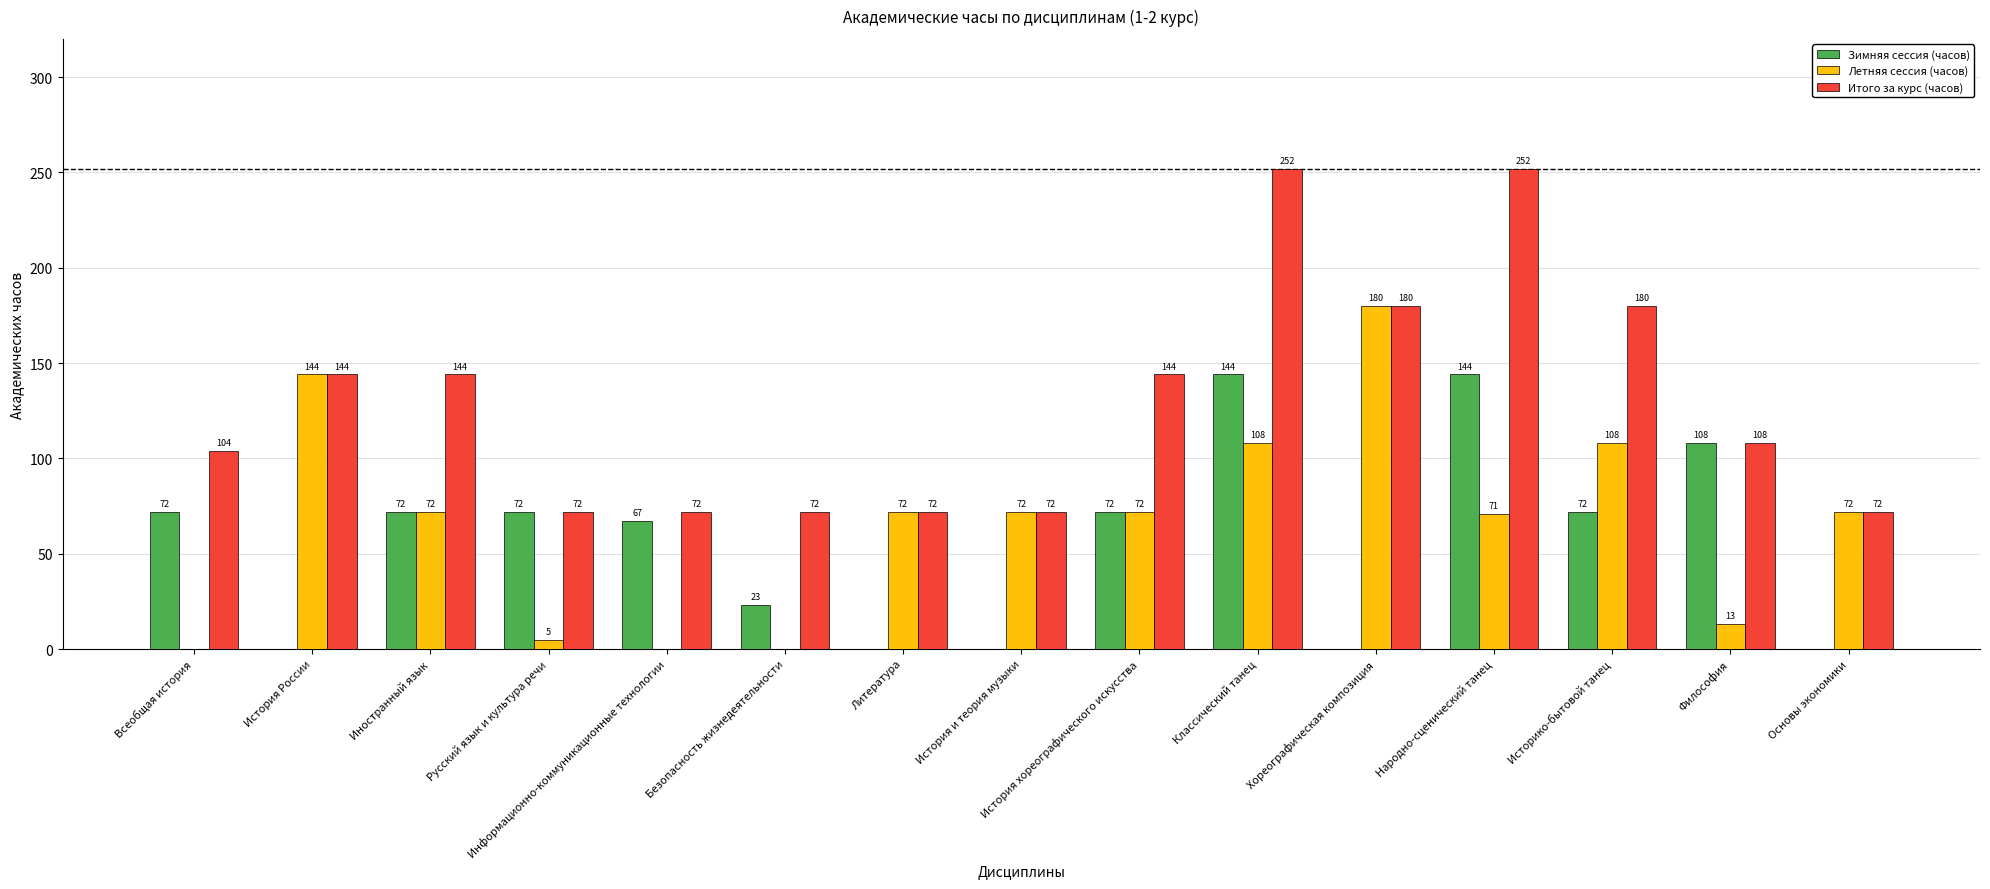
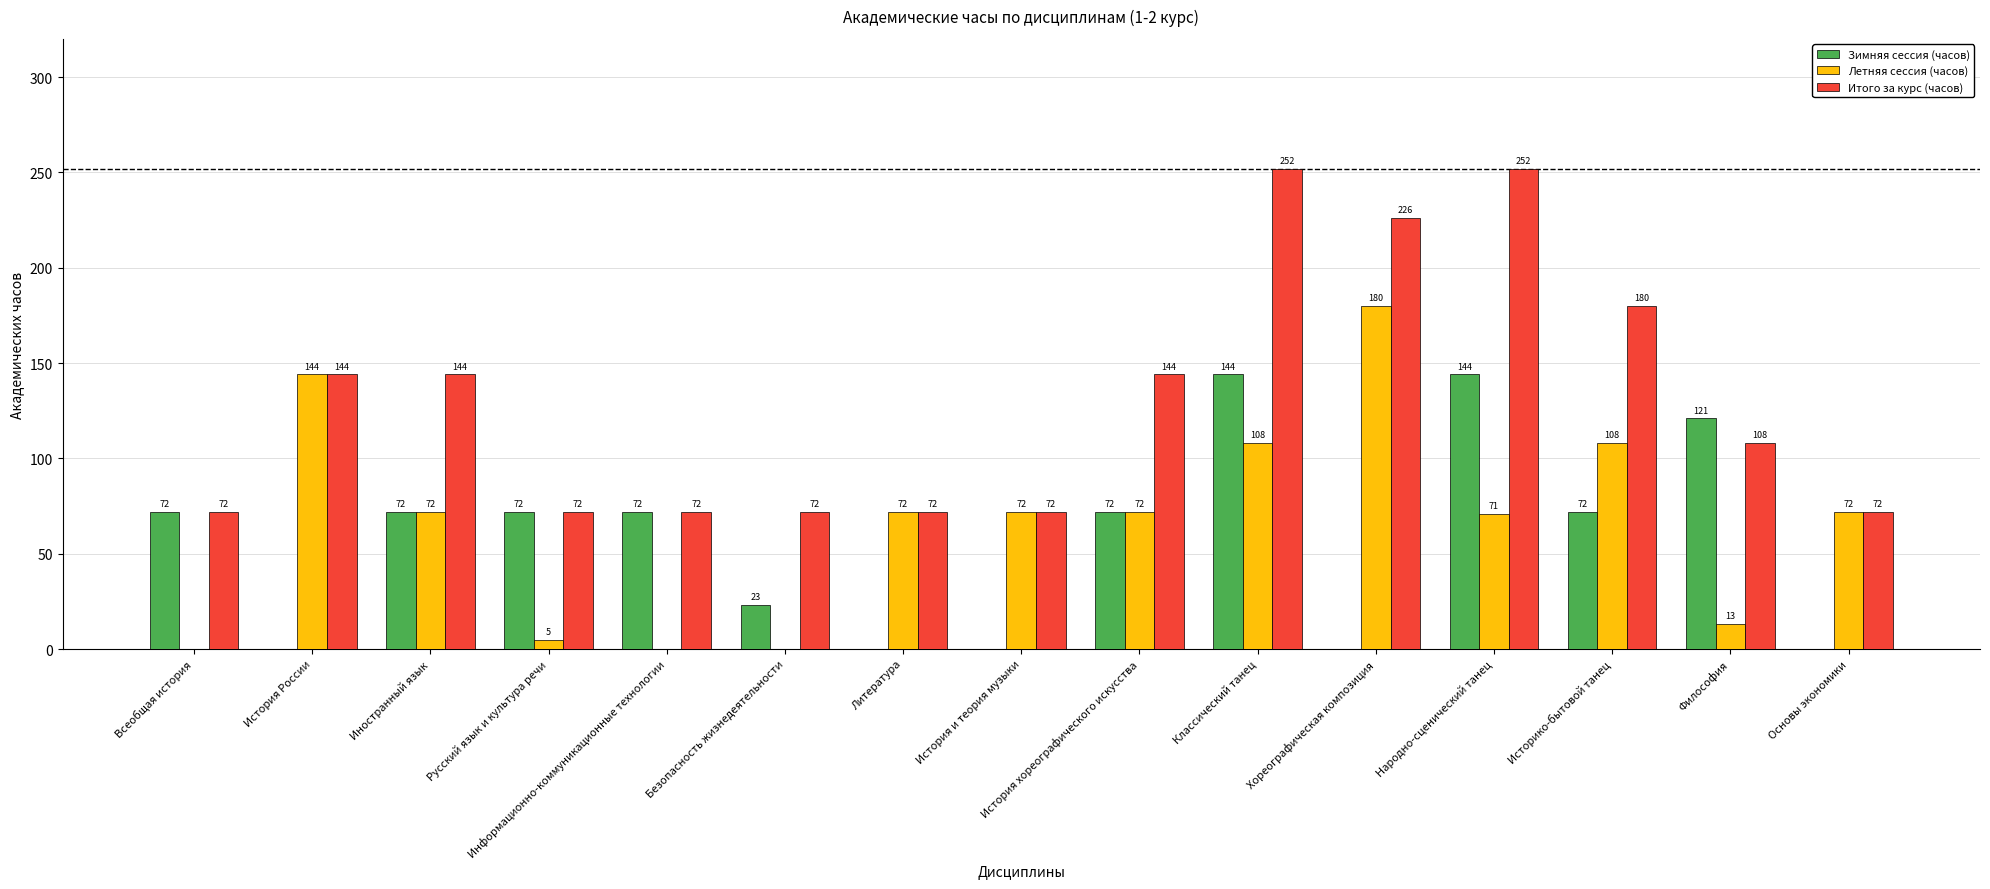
  {
    "Зимняя сессия (часов)": {
      "Всеобщая история": 72,
      "Иностранный язык": 72,
      "Русский язык и культура речи": 72,
-     "Информационно-коммуникационные технологии": 67,
+     "Информационно-коммуникационные технологии": 72,
      "Безопасность жизнедеятельности": 23,
      "История хореографического искусства": 72,
      "Классический танец": 144,
      "Народно-сценический танец": 144,
      "Историко-бытовой танец": 72,
-     "Философия": 108
+     "Философия": 121
    },
    "Летняя сессия (часов)": {
      "История России": 144,
      "Иностранный язык": 72,
      "Русский язык и культура речи": 5,
      "Литература": 72,
      "История и теория музыки": 72,
      "История хореографического искусства": 72,
      "Классический танец": 108,
      "Хореографическая композиция": 180,
      "Народно-сценический танец": 71,
      "Историко-бытовой танец": 108,
      "Философия": 13,
      "Основы экономики": 72
    },
    "Итого за курс (часов)": {
-     "Всеобщая история": 104,
+     "Всеобщая история": 72,
      "История России": 144,
      "Иностранный язык": 144,
      "Русский язык и культура речи": 72,
      "Информационно-коммуникационные технологии": 72,
      "Безопасность жизнедеятельности": 72,
      "Литература": 72,
      "История и теория музыки": 72,
      "История хореографического искусства": 144,
      "Классический танец": 252,
-     "Хореографическая композиция": 180,
+     "Хореографическая композиция": 226,
      "Народно-сценический танец": 252,
      "Историко-бытовой танец": 180,
      "Философия": 108,
      "Основы экономики": 72
    }
  }
